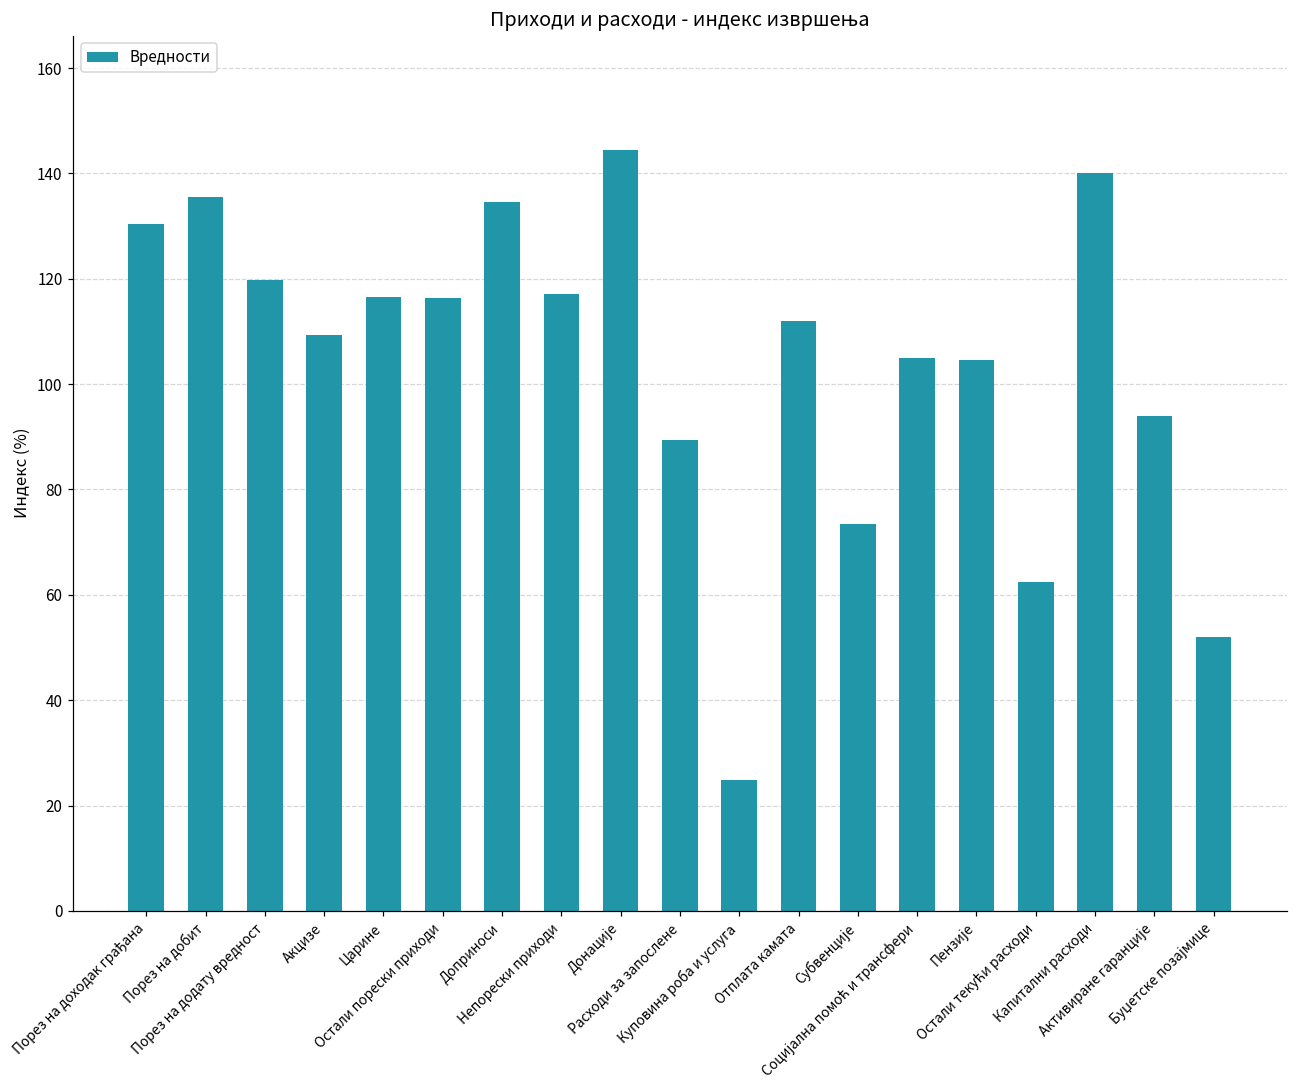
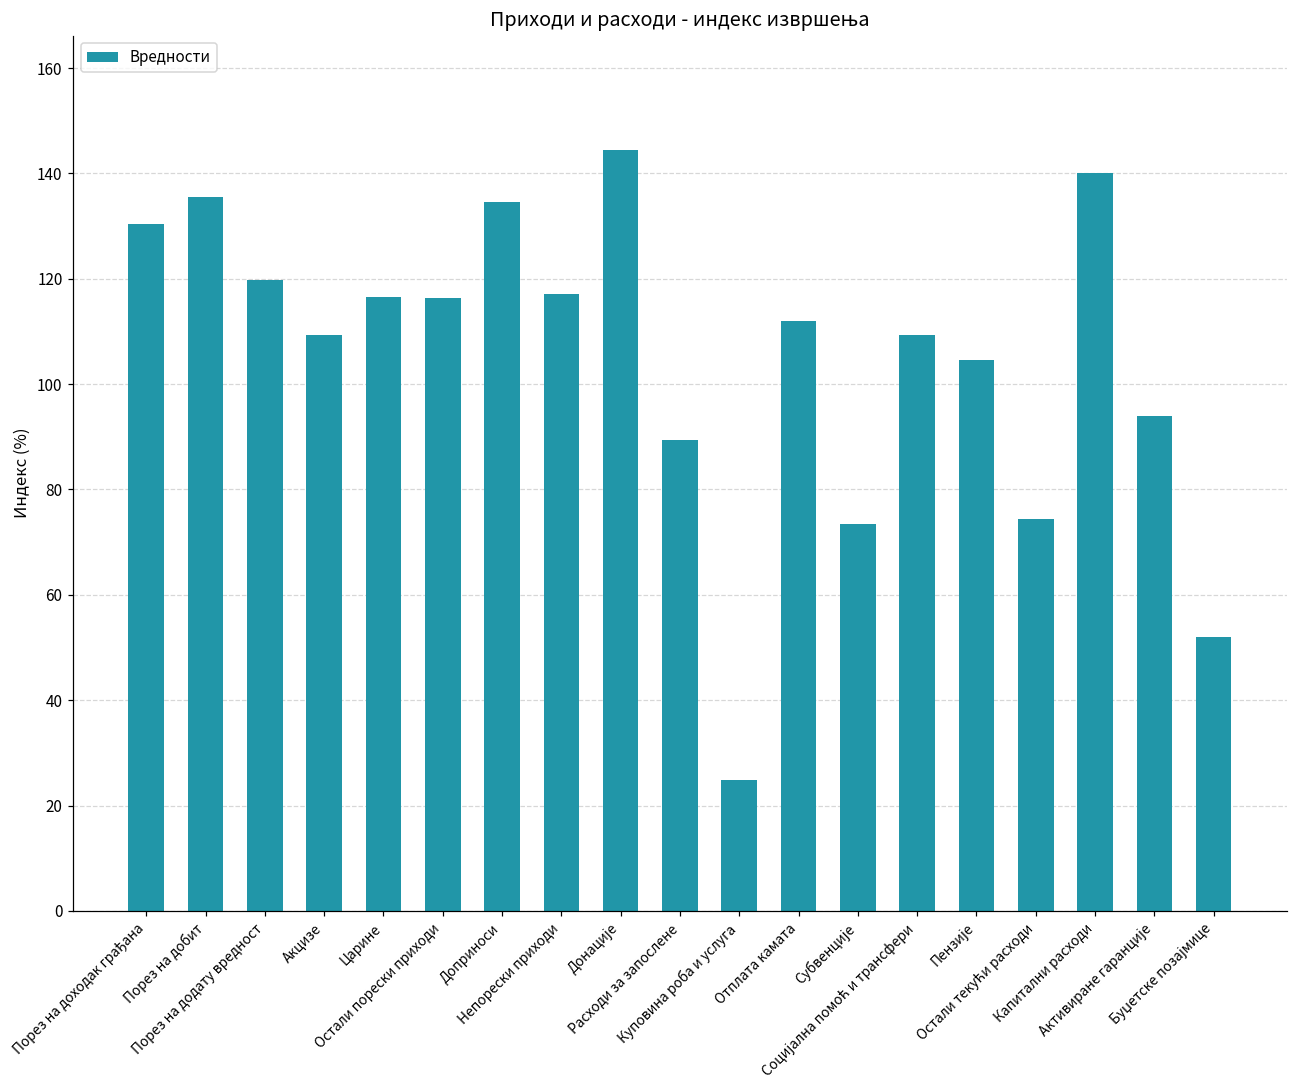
  {
    "Порез на доходак грађана": 130,
    "Порез на добит": 135,
    "Порез на додату вредност": 120,
    "Акцизе": 109,
    "Царине": 117,
    "Остали порески приходи": 116,
    "Доприноси": 135,
    "Непорески приходи": 117,
    "Донације": 144,
    "Расходи за запослене": 89,
    "Куповина роба и услуга": 25,
    "Отплата камата": 112,
    "Субвенције": 73,
-   "Социјална помоћ и трансфери": 105,
+   "Социјална помоћ и трансфери": 109,
    "Пензије": 105,
-   "Остали текући расходи": 63,
+   "Остали текући расходи": 74,
    "Капитални расходи": 140,
    "Активиране гаранције": 94,
    "Буџетске позајмице": 52
  }
